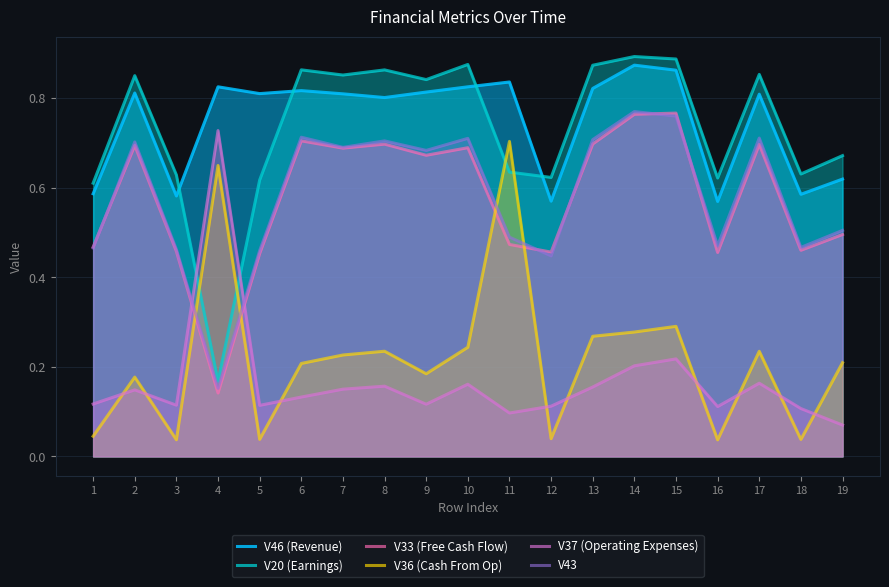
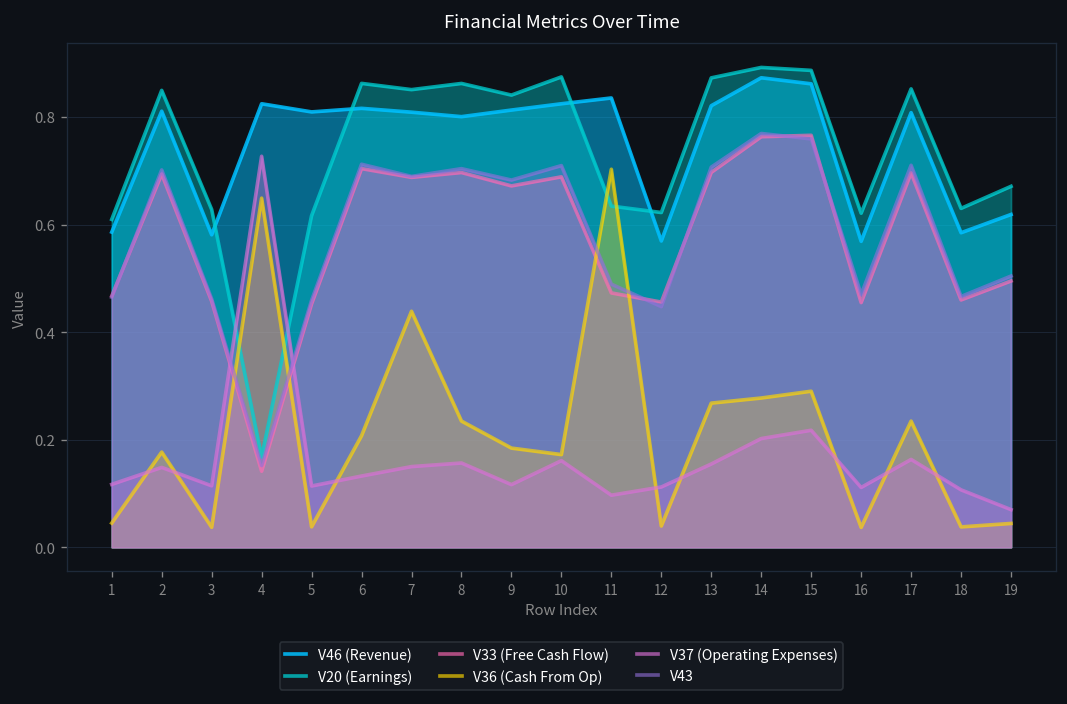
  {
    "V36 (Cash From Op)": {
      "1": 0.05,
      "2": 0.18,
      "3": 0.04,
      "4": 0.65,
      "5": 0.04,
      "6": 0.21,
-     "7": 0.23,
+     "7": 0.44,
      "8": 0.23,
      "9": 0.18,
-     "10": 0.24,
+     "10": 0.17,
      "11": 0.70,
      "12": 0.04,
      "13": 0.27,
      "14": 0.28,
      "15": 0.29,
      "16": 0.04,
      "17": 0.23,
      "18": 0.04,
-     "19": 0.21
+     "19": 0.04
    },
    "V43": {
      "2": 0.70,
      "4": 0.15,
      "5": 0.46,
      "6": 0.71,
      "8": 0.70,
      "9": 0.68,
      "10": 0.71,
      "11": 0.49,
      "12": 0.45,
      "13": 0.71,
      "14": 0.77,
      "15": 0.76,
      "16": 0.47,
      "17": 0.71,
      "18": 0.47,
      "19": 0.50
    }
  }
